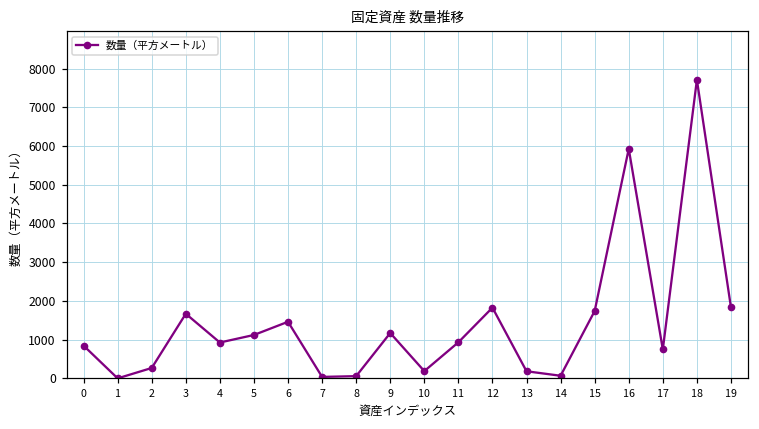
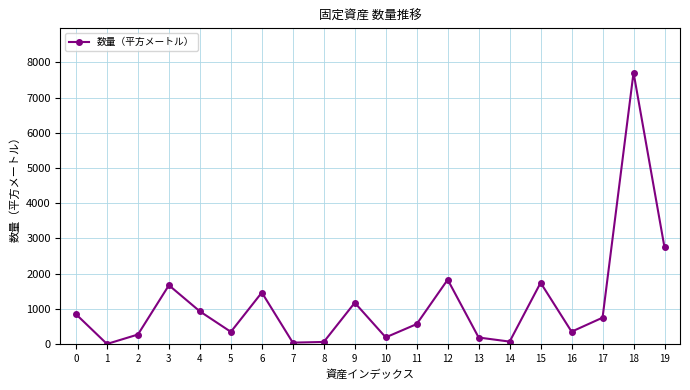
  {
    "0": 800,
    "1": 0,
    "2": 300,
    "3": 1700,
    "4": 900,
-   "5": 1100,
+   "5": 300,
    "6": 1500,
    "7": 0,
    "8": 100,
    "9": 1200,
    "10": 200,
-   "11": 900,
+   "11": 600,
    "12": 1800,
    "13": 200,
    "14": 100,
    "15": 1700,
-   "16": 5900,
+   "16": 300,
    "17": 700,
    "18": 7700,
-   "19": 1800
+   "19": 2700
  }
